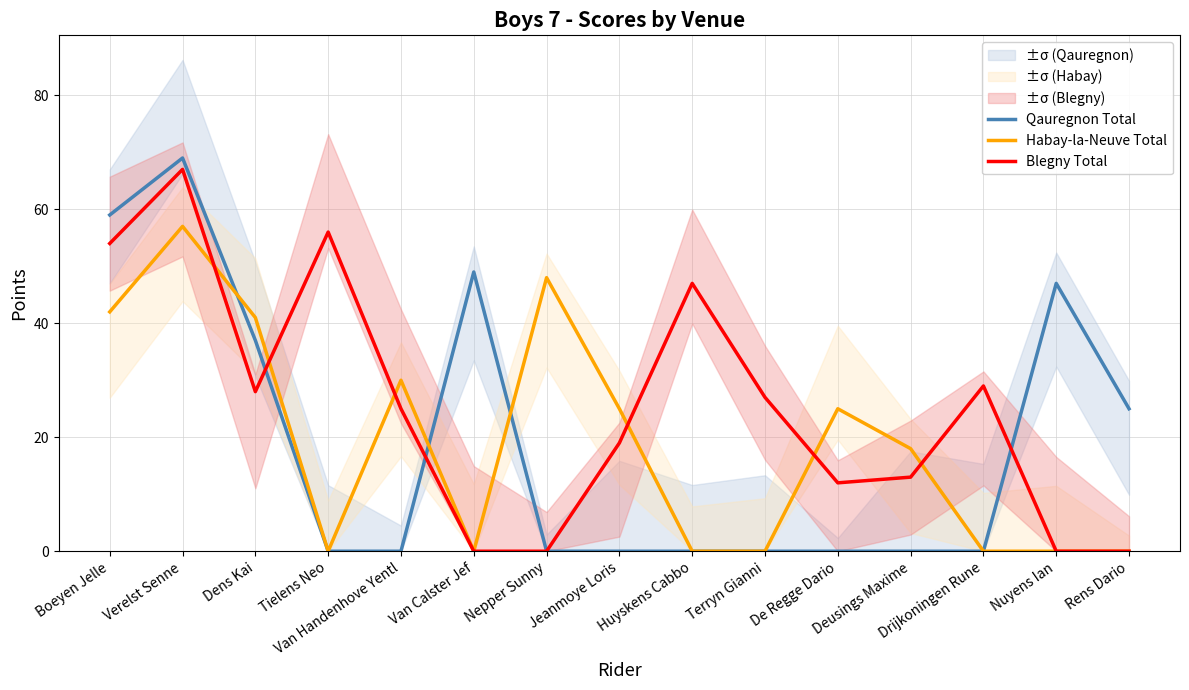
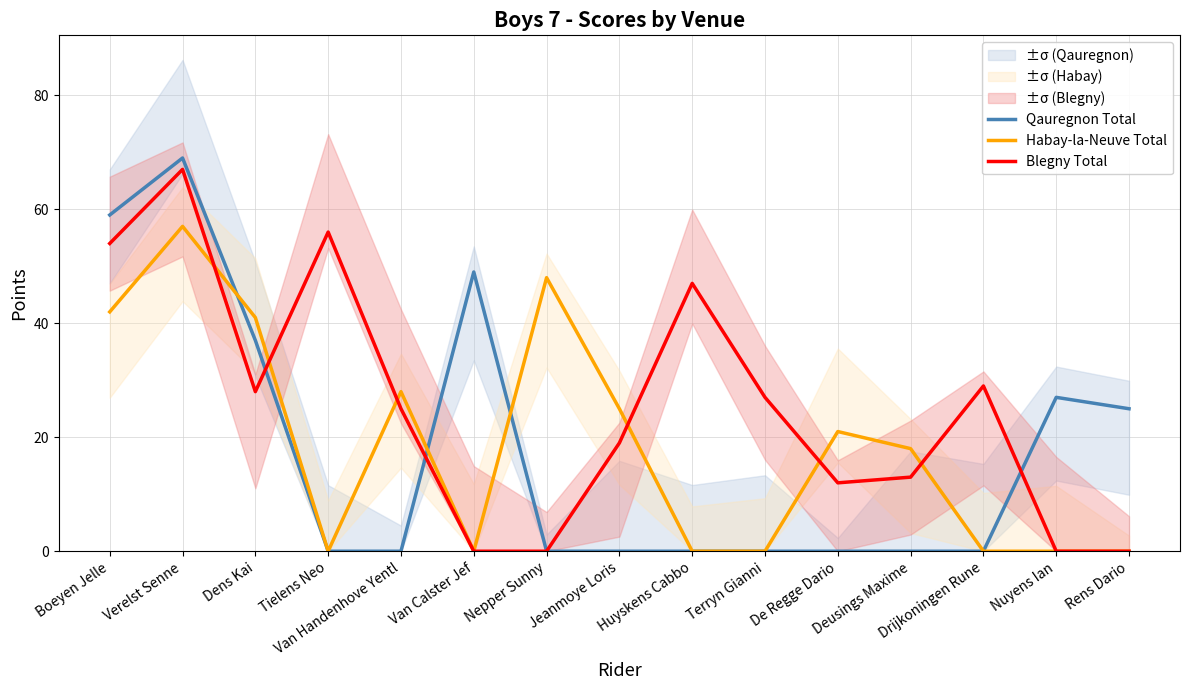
  {
    "Qauregnon Total": {
      "Boeyen Jelle": 59,
      "Verelst Senne": 69,
      "Dens Kai": 37,
      "Van Handenhove Yentl": 0,
      "Van Calster Jef": 49,
      "Jeanmoye Loris": 0,
      "De Regge Dario": 0,
      "Deusings Maxime": 0,
-     "Nuyens Ian": 47,
+     "Nuyens Ian": 27,
      "Rens Dario": 25
    },
    "Habay-la-Neuve Total": {
      "Boeyen Jelle": 42,
      "Verelst Senne": 57,
      "Dens Kai": 41,
-     "Van Handenhove Yentl": 30,
+     "Van Handenhove Yentl": 28,
      "Nepper Sunny": 48,
      "Jeanmoye Loris": 25,
-     "De Regge Dario": 25,
+     "De Regge Dario": 21,
      "Deusings Maxime": 18
    },
    "Blegny Total": {
      "Boeyen Jelle": 54,
      "Verelst Senne": 67,
      "Dens Kai": 28,
      "Tielens Neo": 56,
      "Van Handenhove Yentl": 25,
      "Jeanmoye Loris": 19,
      "Huyskens Cabbo": 47,
      "Terryn Gianni": 27,
      "De Regge Dario": 12,
      "Deusings Maxime": 13,
      "Drijkoningen Rune": 29
    }
  }
